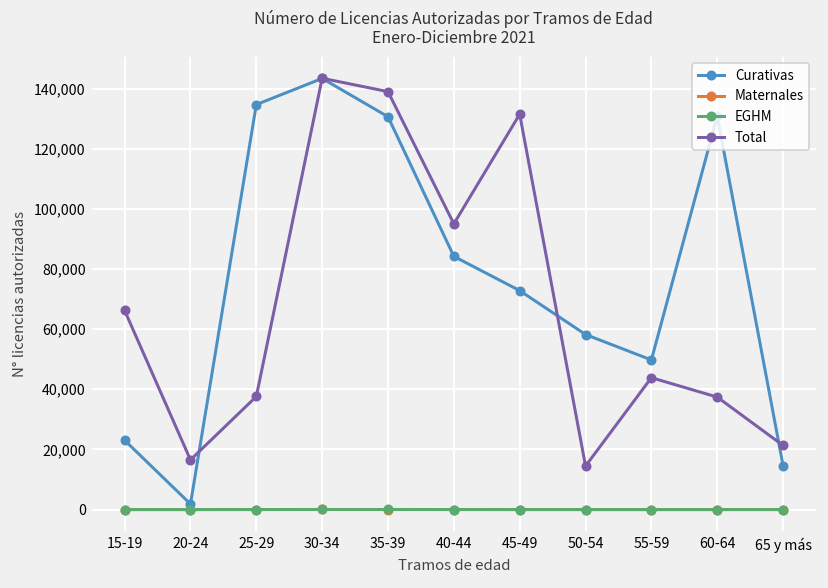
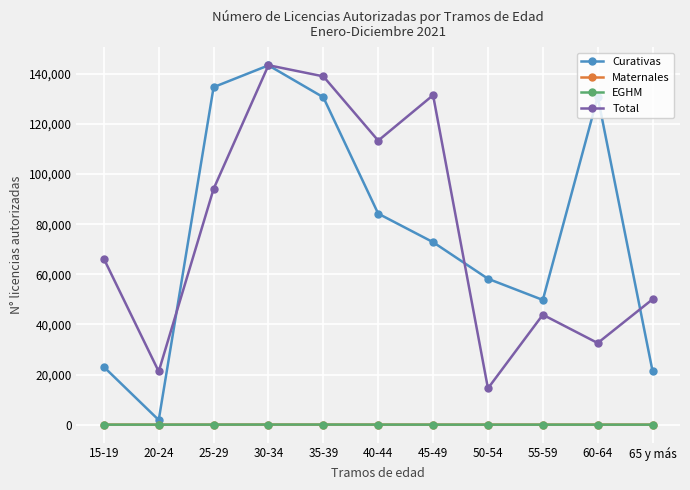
  {
    "Curativas": {
      "15-19": "23,000",
      "20-24": "2,000",
      "25-29": "135,000",
      "35-39": "131,000",
      "40-44": "84,000",
      "45-49": "73,000",
      "50-54": "58,000",
      "55-59": "50,000",
-     "65 y más": "15,000"
+     "65 y más": "21,000"
    },
    "EGHM": {
      "15-19": "0",
      "20-24": "0",
      "25-29": "0",
      "30-34": "0",
      "35-39": "0",
      "40-44": "0",
      "45-49": "0",
      "50-54": "0",
      "55-59": "0",
      "60-64": "0",
      "65 y más": "0"
    },
    "Total": {
      "15-19": "66,000",
-     "20-24": "17,000",
-     "25-29": "38,000",
+     "20-24": "21,000",
+     "25-29": "94,000",
      "35-39": "139,000",
-     "40-44": "95,000",
+     "40-44": "113,000",
      "45-49": "131,000",
      "50-54": "14,000",
      "55-59": "44,000",
-     "60-64": "37,000",
-     "65 y más": "21,000"
+     "60-64": "33,000",
+     "65 y más": "50,000"
    }
  }
